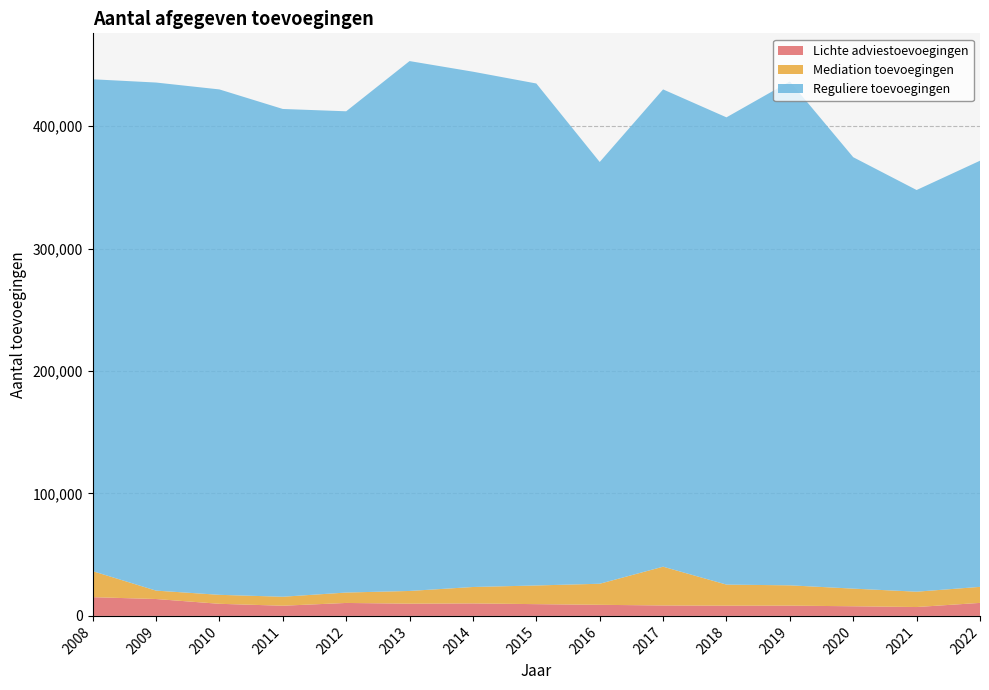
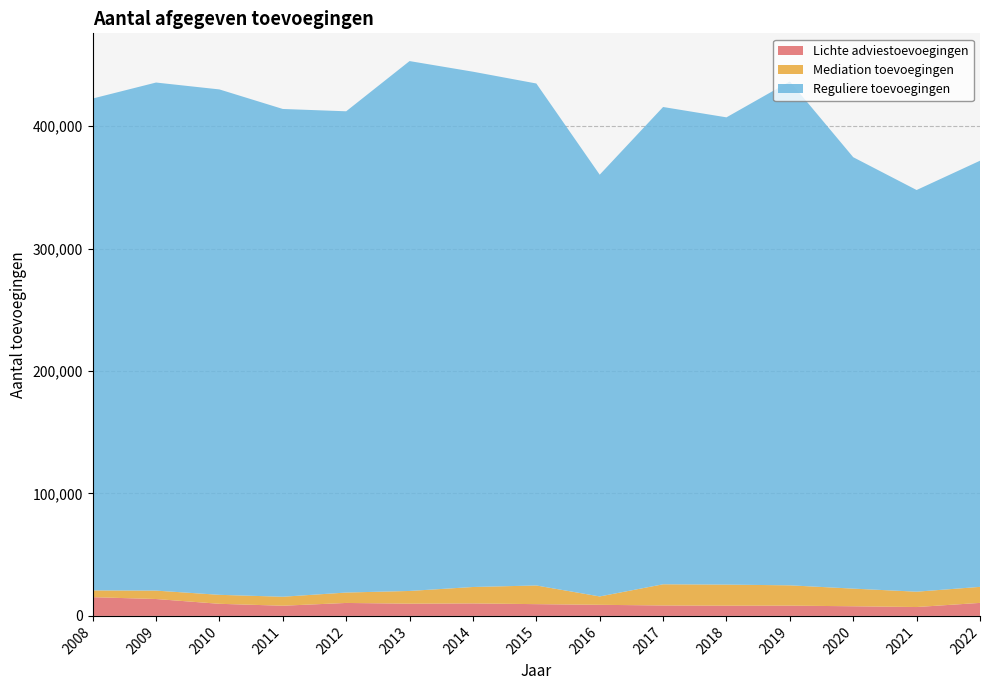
  {
    "Lichte adviestoevoegingen": {
      "2008": "15,000",
      "2009": "14,000",
      "2010": "10,000",
      "2011": "8,000",
      "2012": "11,000",
      "2013": "10,000",
      "2014": "10,000",
      "2015": "10,000",
      "2016": "9,000",
      "2017": "9,000",
      "2018": "8,000",
      "2019": "8,000",
      "2020": "8,000",
      "2021": "7,000",
      "2022": "11,000"
    },
    "Mediation toevoegingen": {
-     "2008": "21,000",
+     "2008": "6,000",
      "2009": "7,000",
      "2010": "7,000",
      "2011": "7,000",
      "2012": "9,000",
      "2013": "10,000",
      "2014": "13,000",
      "2015": "15,000",
-     "2016": "17,000",
-     "2017": "32,000",
+     "2016": "7,000",
+     "2017": "17,000",
      "2018": "17,000",
      "2019": "17,000",
      "2020": "14,000",
      "2021": "13,000",
      "2022": "13,000"
    },
    "Reguliere toevoegingen": {
      "2008": "402,000",
      "2009": "415,000",
      "2010": "413,000",
      "2011": "398,000",
      "2012": "393,000",
      "2013": "433,000",
      "2014": "421,000",
      "2015": "410,000",
      "2016": "344,000",
      "2017": "390,000",
      "2018": "382,000",
      "2020": "352,000",
      "2021": "328,000",
      "2022": "348,000"
    }
  }
